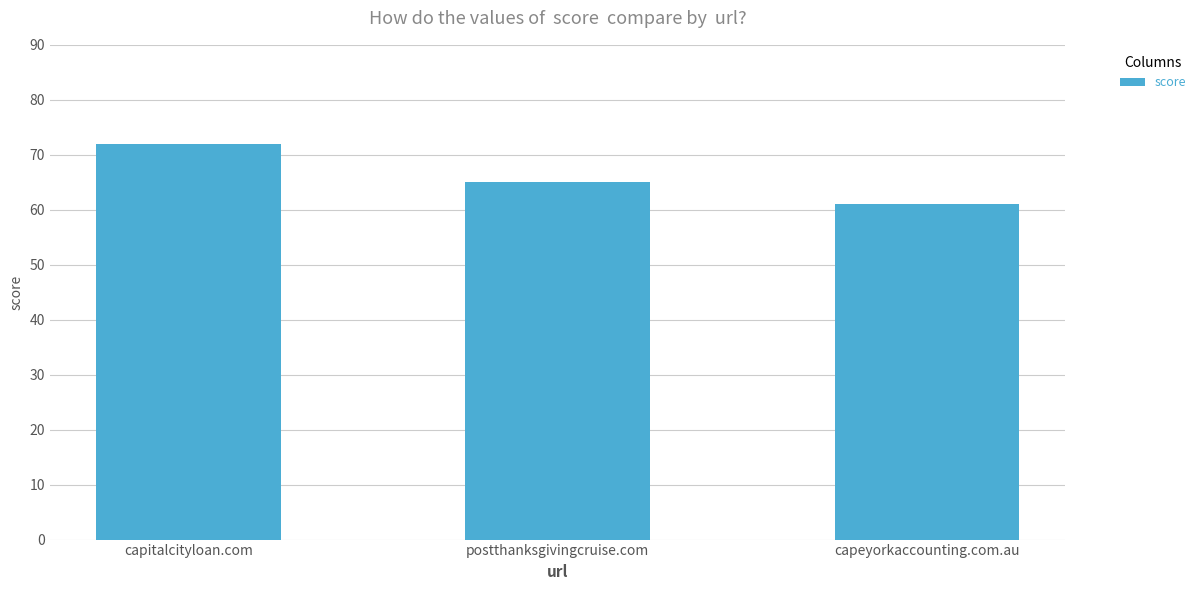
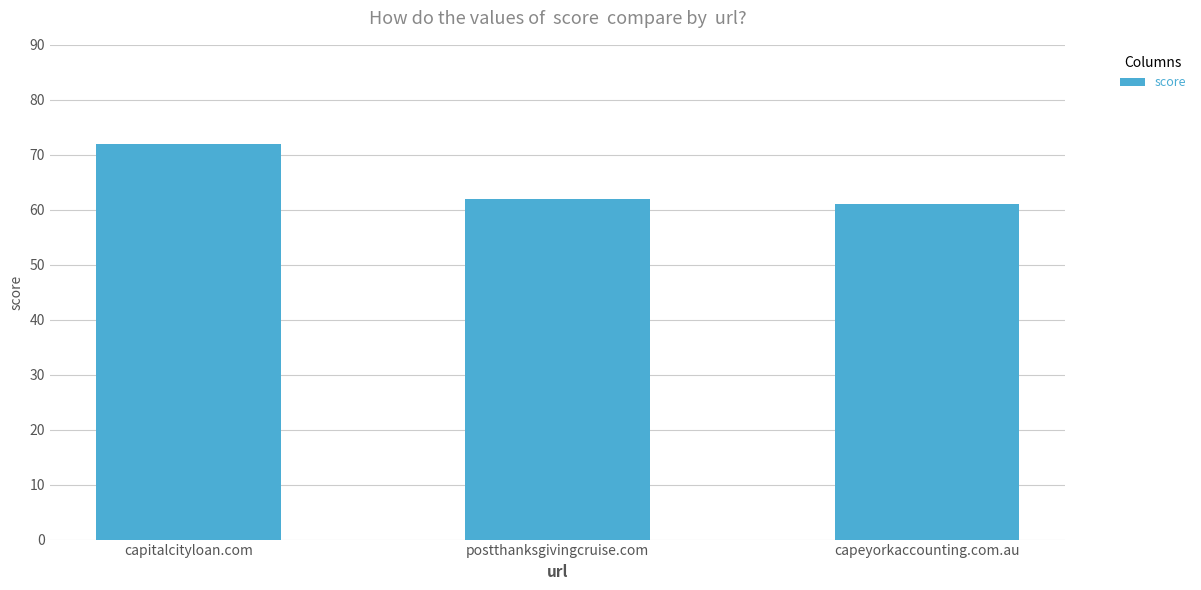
  {
    "capitalcityloan.com": 72,
-   "postthanksgivingcruise.com": 65,
+   "postthanksgivingcruise.com": 62,
    "capeyorkaccounting.com.au": 61
  }
